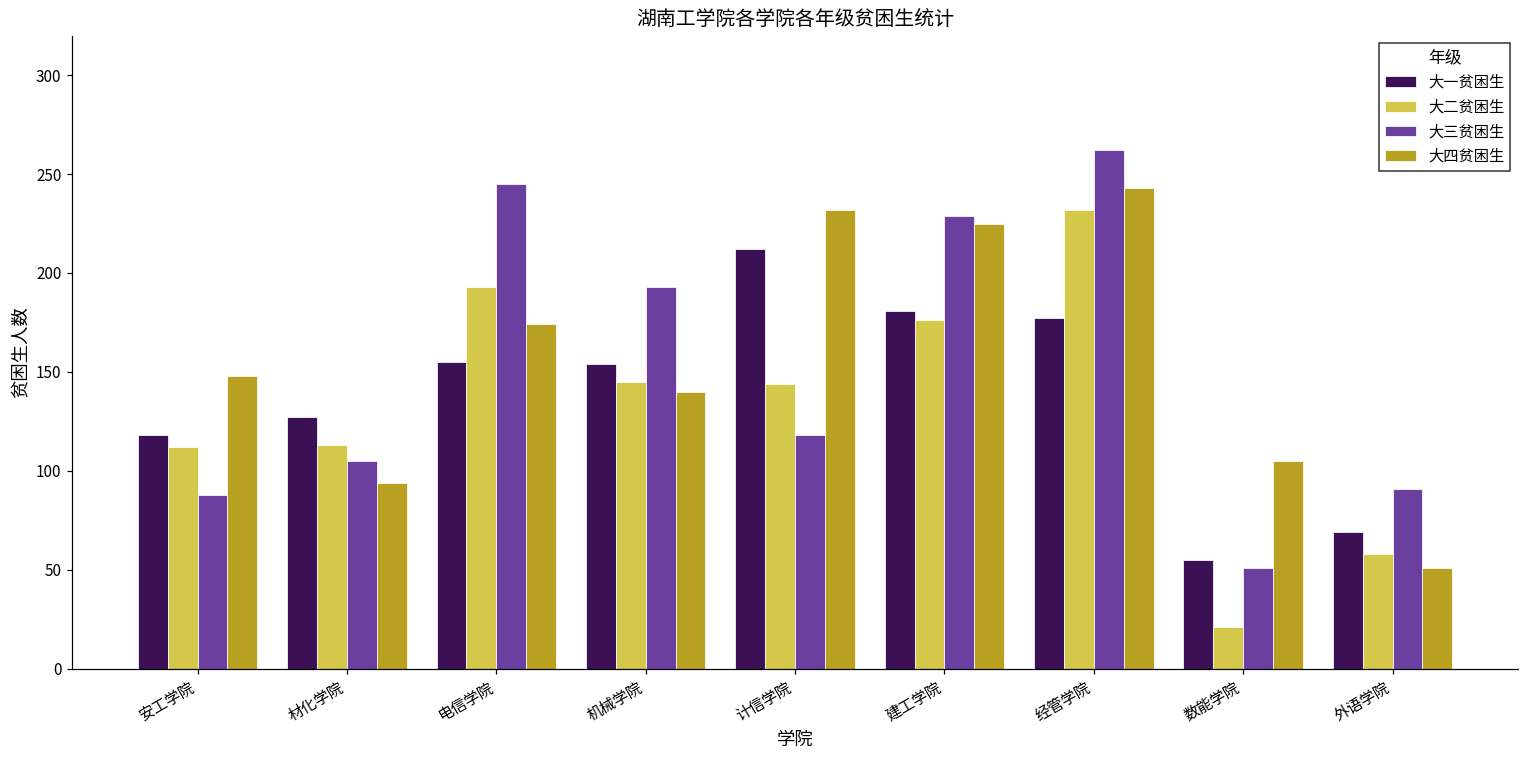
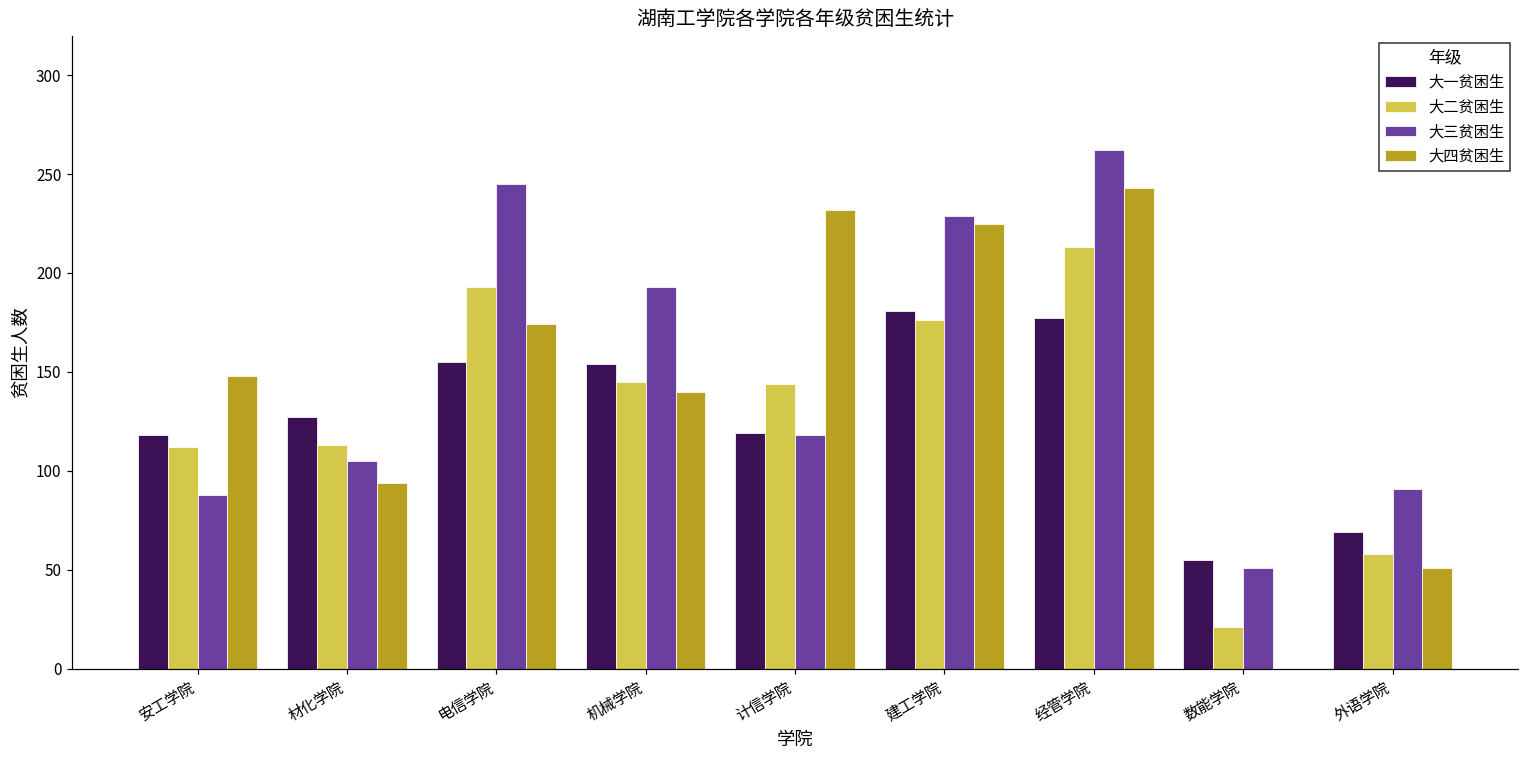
  {
    "大一贫困生": {
      "安工学院": 118,
      "材化学院": 127,
      "电信学院": 155,
      "机械学院": 154,
-     "计信学院": 212,
+     "计信学院": 119,
      "建工学院": 181,
      "经管学院": 177,
      "数能学院": 55,
      "外语学院": 69
    },
    "大二贫困生": {
      "安工学院": 112,
      "材化学院": 113,
      "电信学院": 193,
      "机械学院": 145,
      "计信学院": 144,
      "建工学院": 176,
-     "经管学院": 232,
+     "经管学院": 213,
      "数能学院": 21,
      "外语学院": 58
    },
    "大三贫困生": {
      "安工学院": 88,
      "材化学院": 105,
      "电信学院": 245,
      "机械学院": 193,
      "计信学院": 118,
      "建工学院": 229,
      "经管学院": 262,
      "数能学院": 51,
      "外语学院": 91
    },
    "大四贫困生": {
      "安工学院": 148,
      "材化学院": 94,
      "电信学院": 174,
      "机械学院": 140,
      "计信学院": 232,
      "建工学院": 225,
      "经管学院": 243,
-     "数能学院": 105,
+     "数能学院": 0,
      "外语学院": 51
    }
  }
